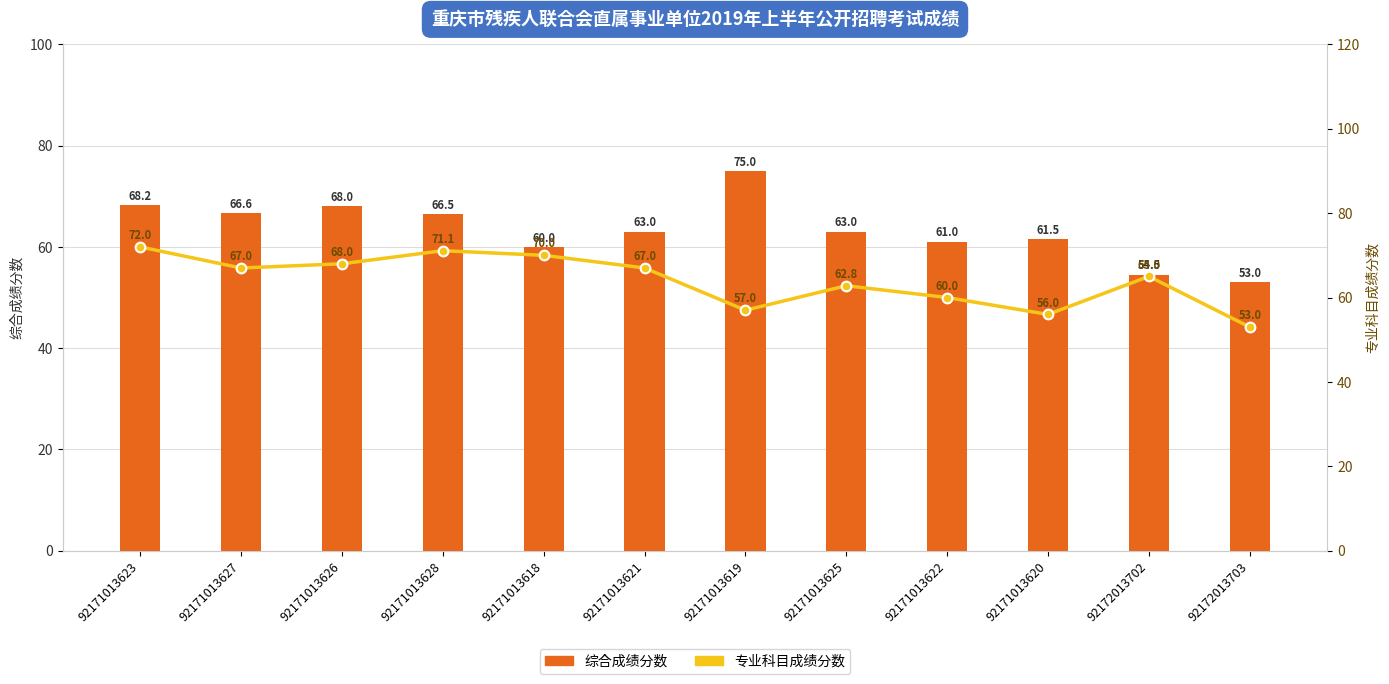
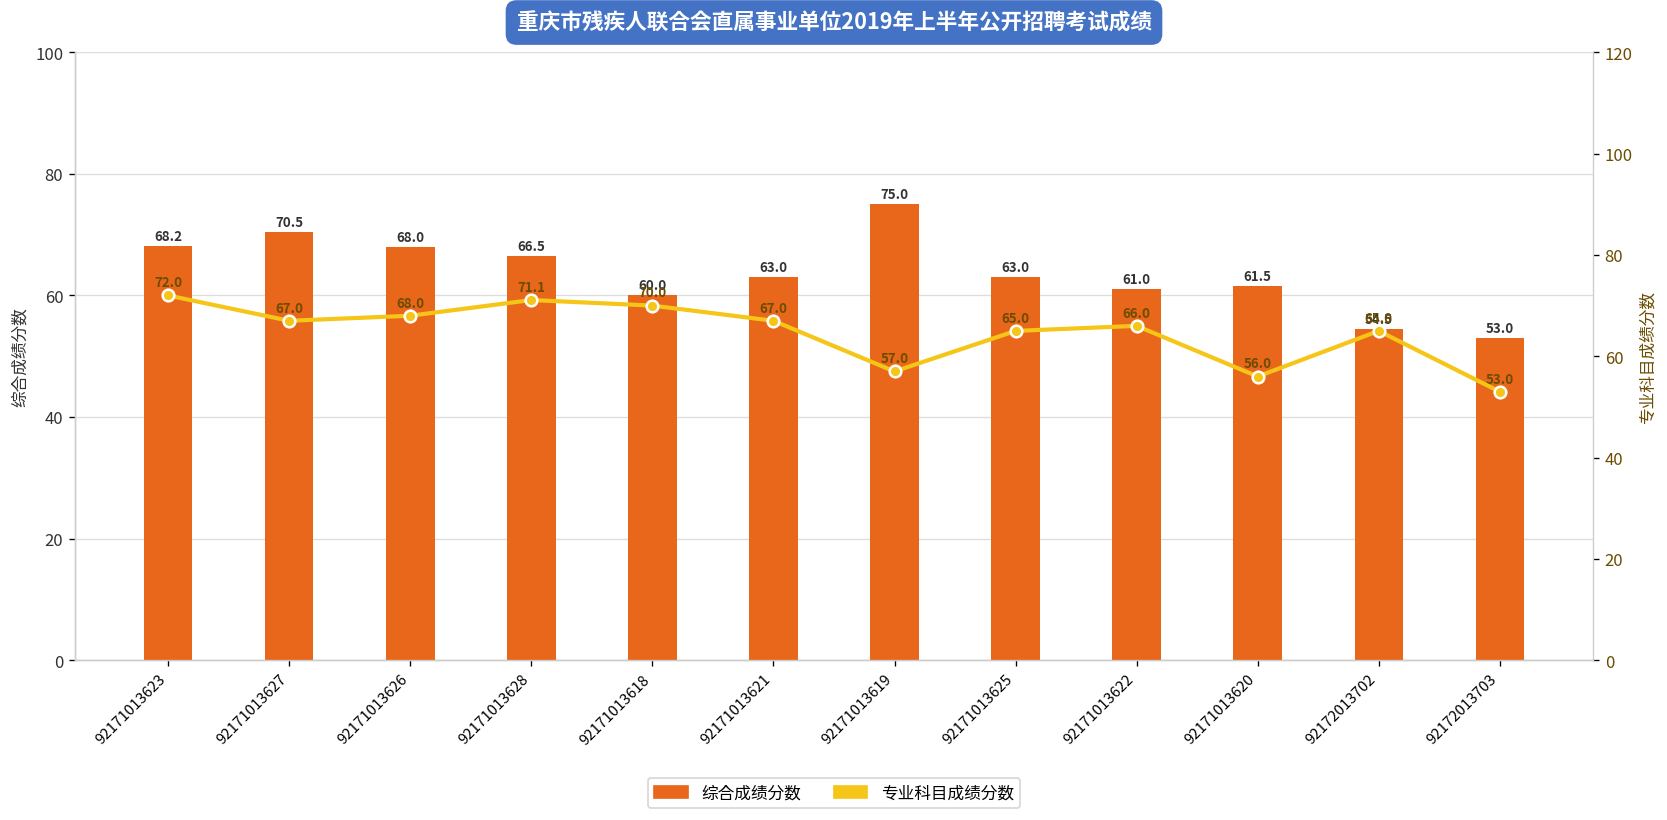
  {
    "综合成绩分数": {
      "92171013623": 68.2,
-     "92171013627": 66.6,
+     "92171013627": 70.5,
      "92171013626": 68.0,
      "92171013628": 66.5,
      "92171013621": 63.0,
      "92171013619": 75.0,
      "92171013625": 63.0,
      "92171013622": 61.0,
      "92171013620": 61.5,
      "92172013703": 53.0
    },
    "专业科目成绩分数": {
      "92171013623": 72.0,
      "92171013627": 67.0,
      "92171013628": 71.1,
      "92171013621": 67.0,
      "92171013619": 57.0,
-     "92171013625": 62.8,
-     "92171013622": 60.0,
+     "92171013625": 65.0,
+     "92171013622": 66.0,
      "92171013620": 56.0
    }
  }
